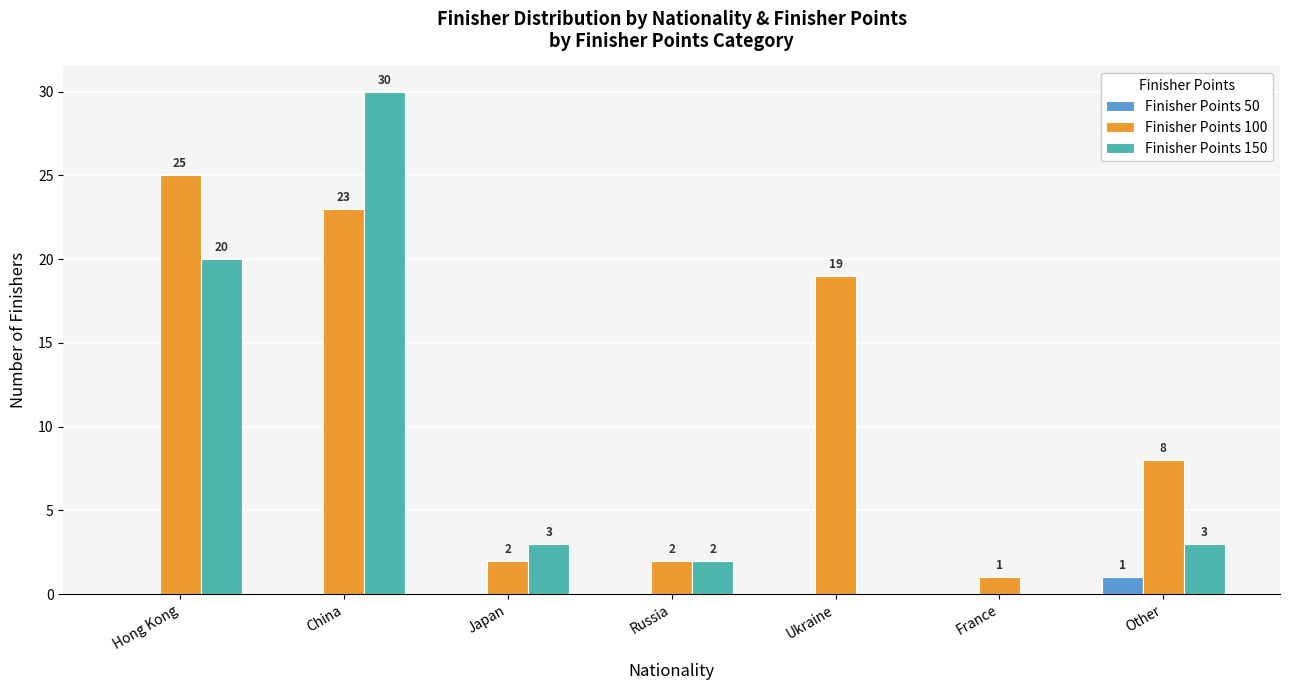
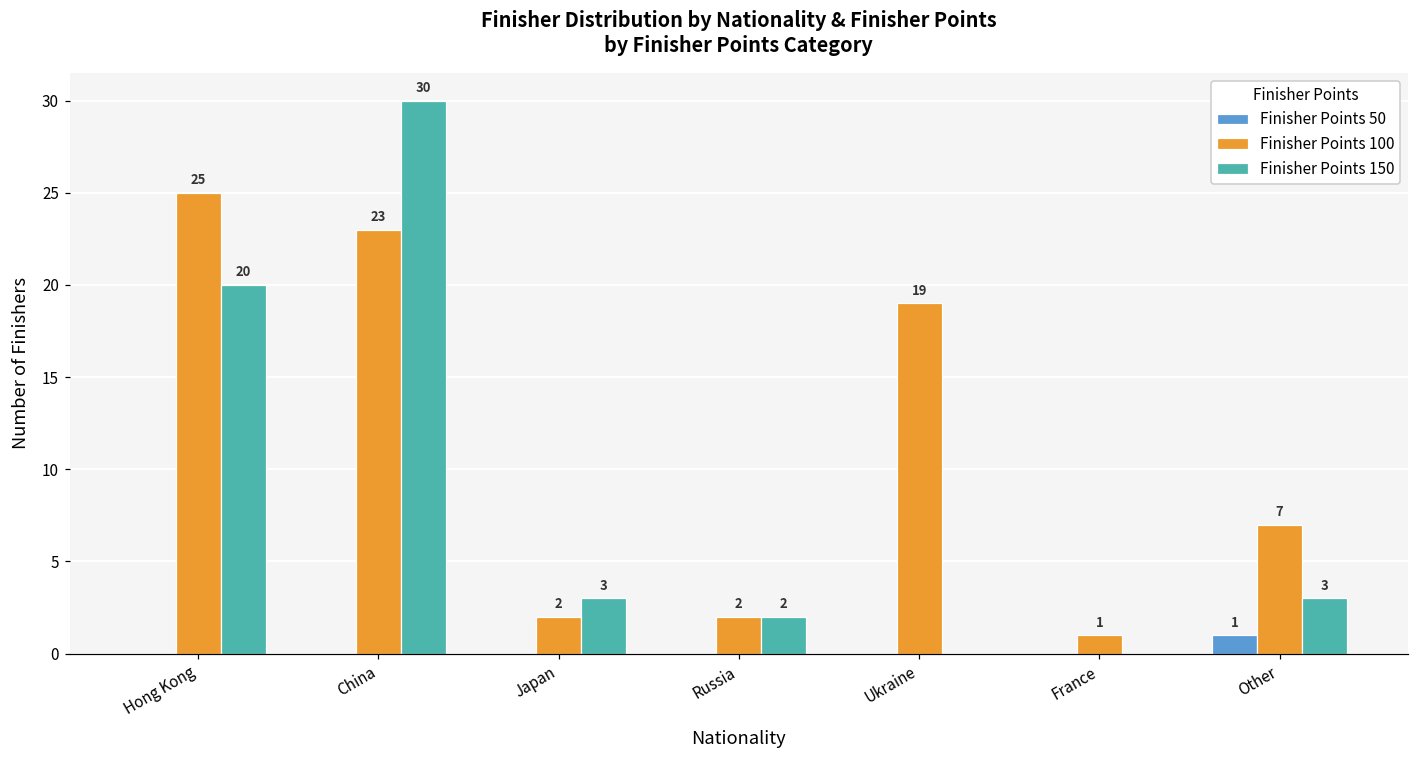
  {
    "Finisher Points 100": {
      "Hong Kong": 25,
      "China": 23,
      "Japan": 2,
      "Russia": 2,
      "Ukraine": 19,
      "France": 1,
-     "Other": 8
+     "Other": 7
    }
  }
